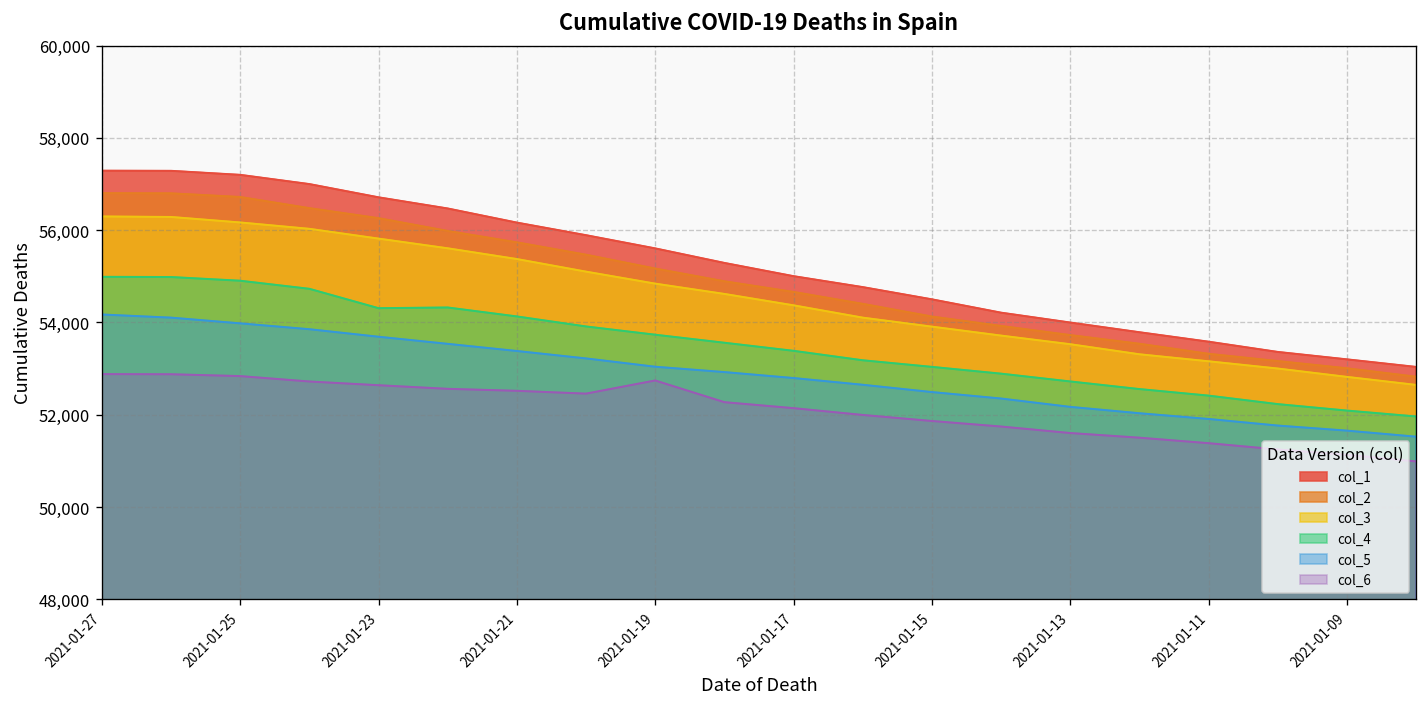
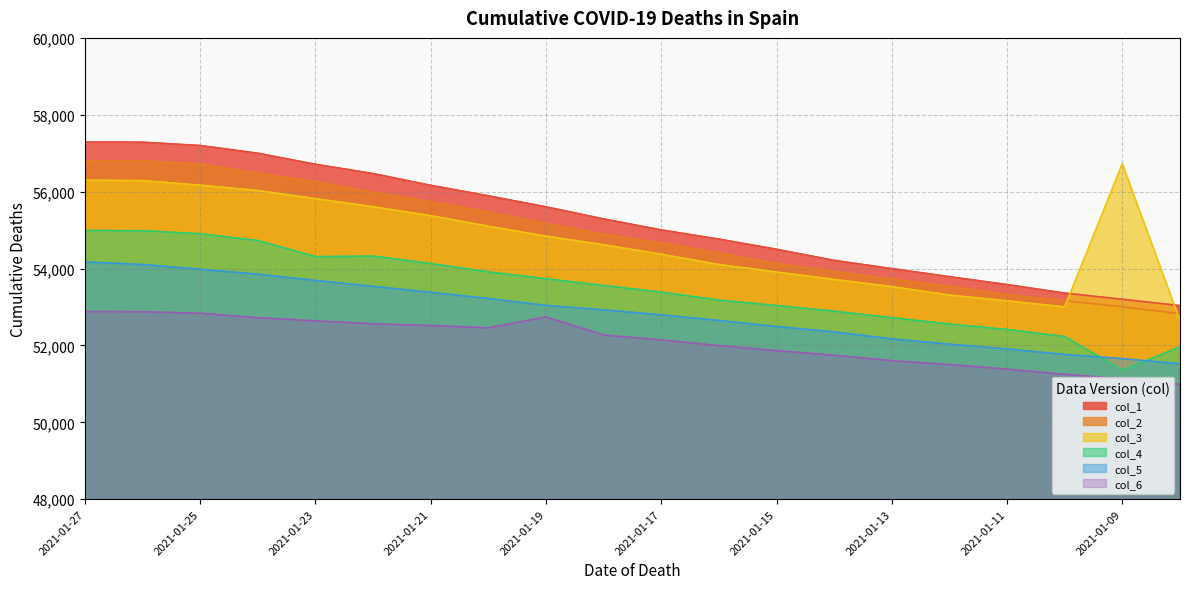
  {
    "col_3": {
      "2021-01-27": "56,300",
      "2021-01-25": "56,200",
      "2021-01-23": "55,800",
      "2021-01-21": "55,400",
      "2021-01-19": "54,800",
      "2021-01-17": "54,400",
      "2021-01-15": "53,900",
      "2021-01-13": "53,500",
      "2021-01-11": "53,200",
-     "2021-01-09": "52,800"
+     "2021-01-09": "56,700"
    },
    "col_4": {
      "2021-01-27": "55,000",
      "2021-01-25": "54,900",
      "2021-01-23": "54,300",
      "2021-01-21": "54,100",
      "2021-01-19": "53,700",
      "2021-01-17": "53,400",
      "2021-01-15": "53,000",
      "2021-01-13": "52,700",
      "2021-01-11": "52,400",
-     "2021-01-09": "52,100"
+     "2021-01-09": "51,400"
    },
    "col_5": {
      "2021-01-27": "54,200",
      "2021-01-25": "54,000",
      "2021-01-23": "53,700",
      "2021-01-21": "53,400",
      "2021-01-19": "53,000",
      "2021-01-17": "52,800",
      "2021-01-15": "52,500",
      "2021-01-13": "52,200",
      "2021-01-11": "51,900",
      "2021-01-09": "51,700"
    },
    "col_6": {
      "2021-01-27": "52,900",
      "2021-01-25": "52,800",
      "2021-01-23": "52,600",
      "2021-01-21": "52,500",
      "2021-01-19": "52,700",
      "2021-01-17": "52,100",
      "2021-01-15": "51,900",
      "2021-01-13": "51,600",
      "2021-01-11": "51,400"
    }
  }
